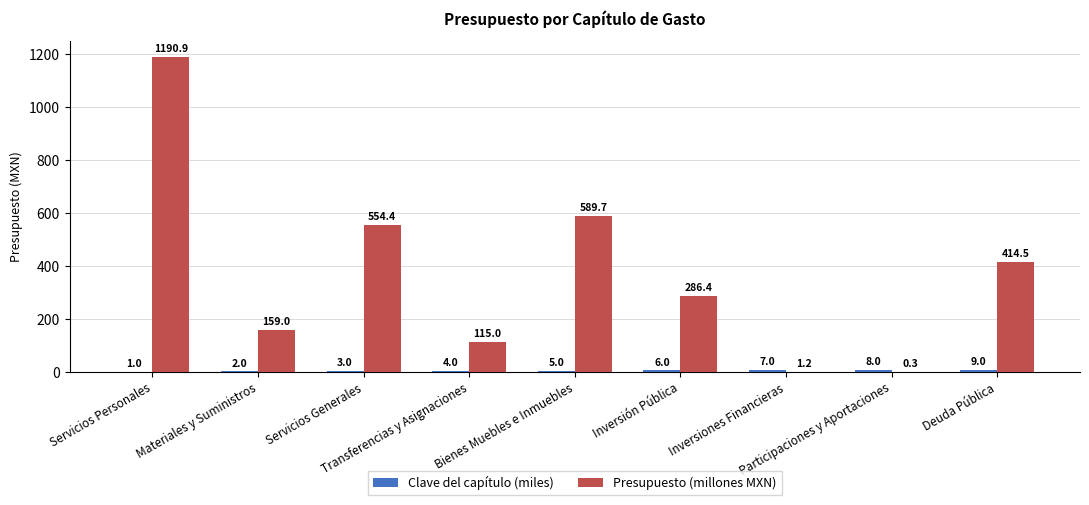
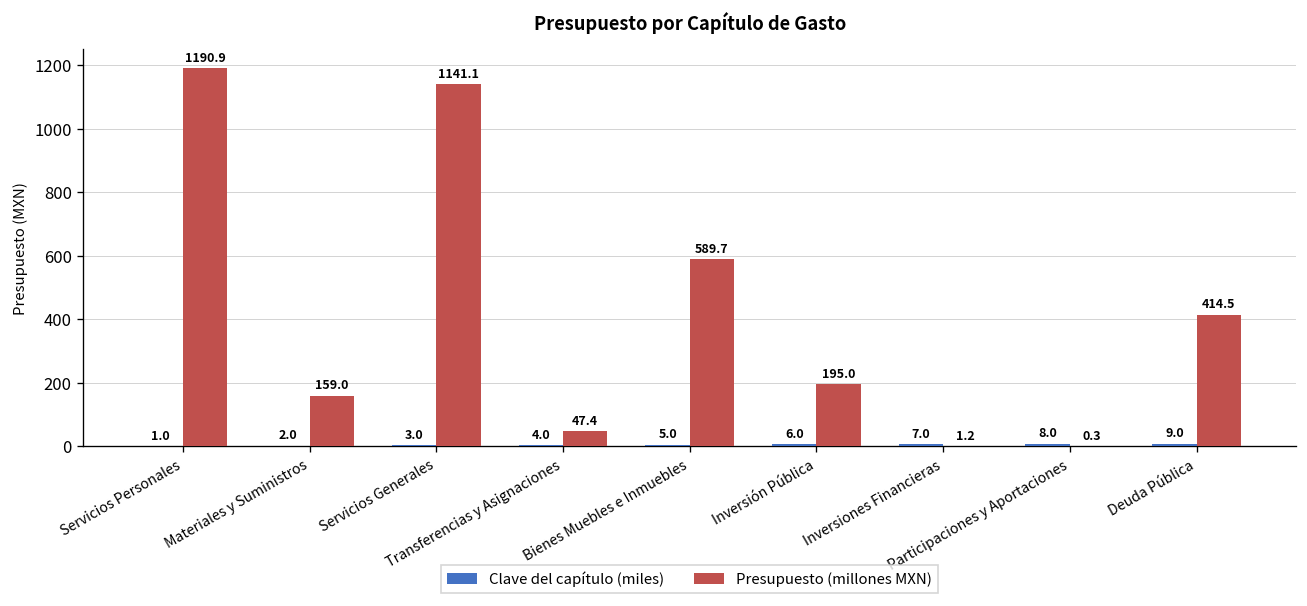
  {
    "Clave del capítulo (miles)": {
      "Servicios Personales": 1.0,
      "Materiales y Suministros": 2.0,
      "Servicios Generales": 3.0,
      "Transferencias y Asignaciones": 4.0,
      "Bienes Muebles e Inmuebles": 5.0,
      "Inversión Pública": 6.0,
      "Inversiones Financieras": 7.0,
      "Participaciones y Aportaciones": 8.0,
      "Deuda Pública": 9.0
    },
    "Presupuesto (millones MXN)": {
      "Servicios Personales": 1190.9,
      "Materiales y Suministros": 159.0,
-     "Servicios Generales": 554.4,
-     "Transferencias y Asignaciones": 115.0,
+     "Servicios Generales": 1141.1,
+     "Transferencias y Asignaciones": 47.4,
      "Bienes Muebles e Inmuebles": 589.7,
-     "Inversión Pública": 286.4,
+     "Inversión Pública": 195.0,
      "Inversiones Financieras": 1.2,
      "Participaciones y Aportaciones": 0.3,
      "Deuda Pública": 414.5
    }
  }
